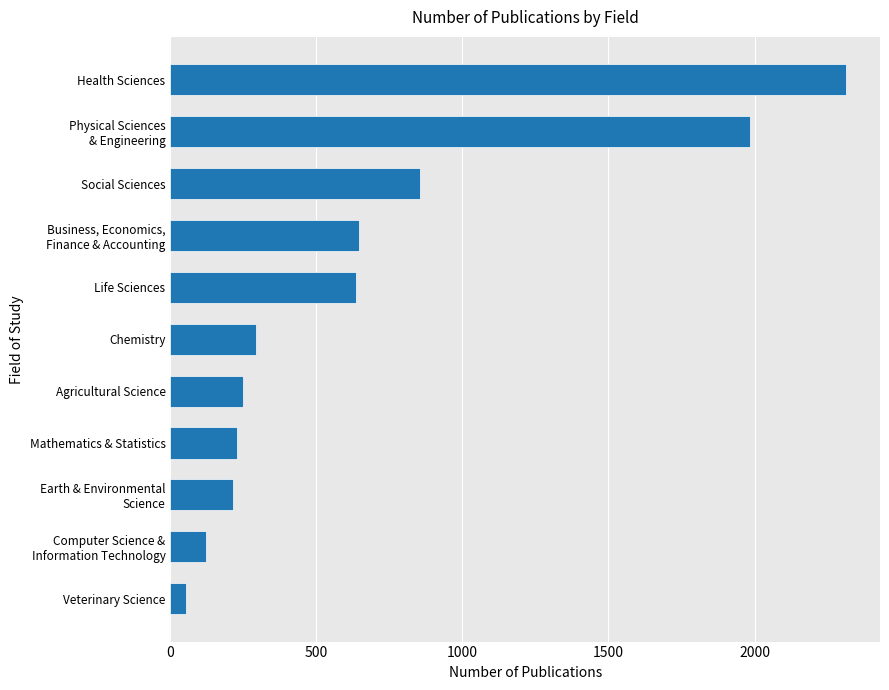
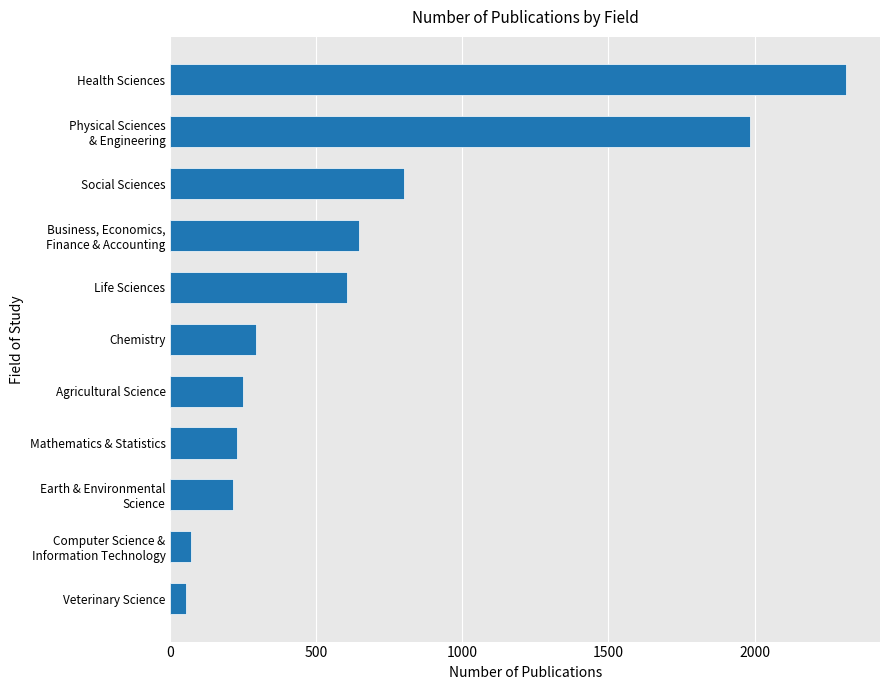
  {
    "Health Sciences": 2310,
    "Physical Sciences & Engineering": 1990,
-   "Social Sciences": 850,
+   "Social Sciences": 800,
    "Business, Economics, Finance & Accounting": 650,
-   "Life Sciences": 640,
+   "Life Sciences": 610,
    "Chemistry": 290,
    "Agricultural Science": 250,
    "Mathematics & Statistics": 230,
    "Earth & Environmental Science": 210,
-   "Computer Science & Information Technology": 120,
+   "Computer Science & Information Technology": 70,
    "Veterinary Science": 50
  }
